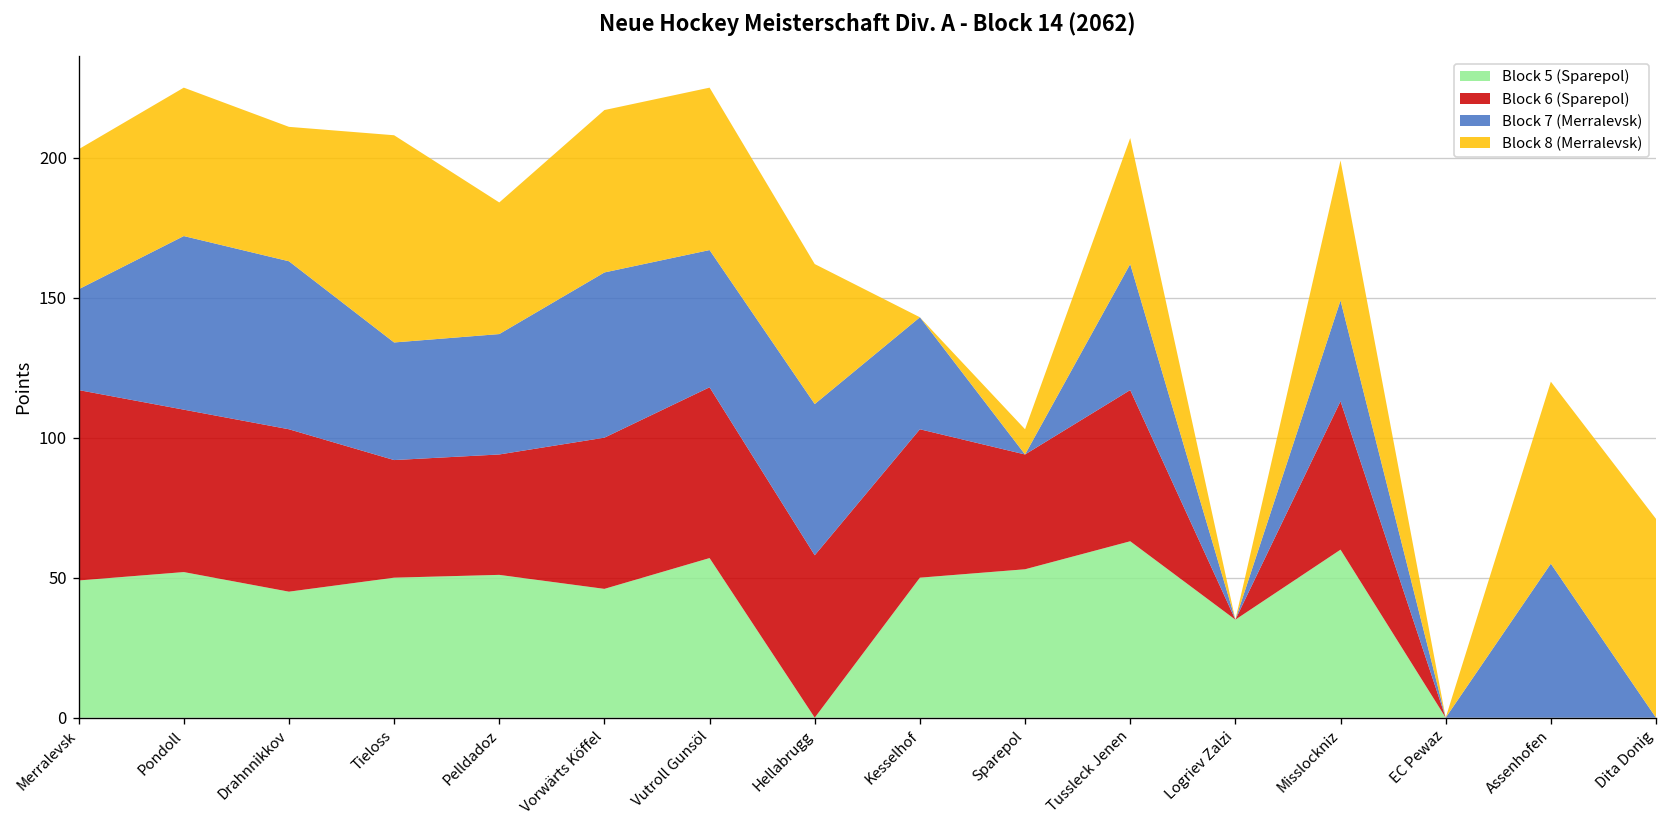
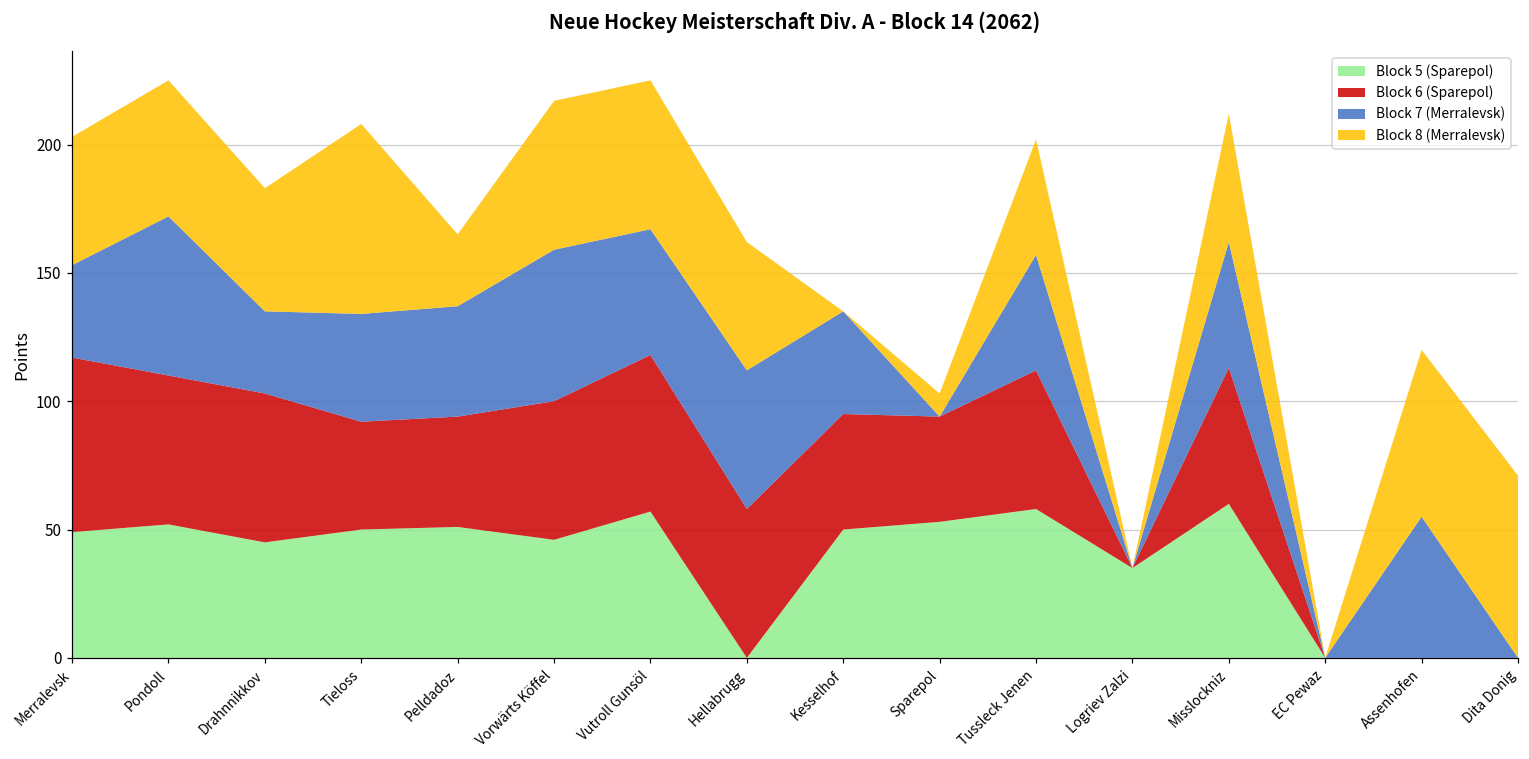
  {
    "Block 5 (Sparepol)": {
      "Merralevsk": 49,
      "Pondoll": 52,
      "Drahnnikkov": 45,
      "Tieloss": 50,
      "Pelldadoz": 51,
      "Vorwärts Köffel": 46,
      "Vutroll Gunsöl": 57,
      "Hellabrugg": 0,
      "Kesselhof": 50,
      "Sparepol": 53,
-     "Tussleck Jenen": 63,
+     "Tussleck Jenen": 58,
      "Misslockniz": 60
    },
    "Block 6 (Sparepol)": {
      "Merralevsk": 68,
      "Pondoll": 58,
      "Drahnnikkov": 58,
      "Tieloss": 42,
      "Pelldadoz": 43,
      "Vorwärts Köffel": 54,
      "Vutroll Gunsöl": 61,
      "Hellabrugg": 58,
-     "Kesselhof": 53,
+     "Kesselhof": 45,
      "Tussleck Jenen": 54,
      "Misslockniz": 53
    },
    "Block 7 (Merralevsk)": {
      "Merralevsk": 36,
      "Pondoll": 62,
-     "Drahnnikkov": 60,
+     "Drahnnikkov": 32,
      "Tieloss": 42,
      "Pelldadoz": 43,
      "Vorwärts Köffel": 59,
      "Vutroll Gunsöl": 49,
      "Hellabrugg": 54,
      "Tussleck Jenen": 45,
-     "Misslockniz": 36,
+     "Misslockniz": 49,
      "Assenhofen": 55
    },
    "Block 8 (Merralevsk)": {
      "Merralevsk": 50,
      "Pondoll": 53,
      "Drahnnikkov": 48,
      "Tieloss": 74,
-     "Pelldadoz": 47,
+     "Pelldadoz": 28,
      "Vorwärts Köffel": 58,
      "Vutroll Gunsöl": 58,
      "Hellabrugg": 50,
      "Sparepol": 9,
      "Tussleck Jenen": 45,
      "Misslockniz": 50,
      "Assenhofen": 65,
      "Dita Donig": 71
    }
  }
